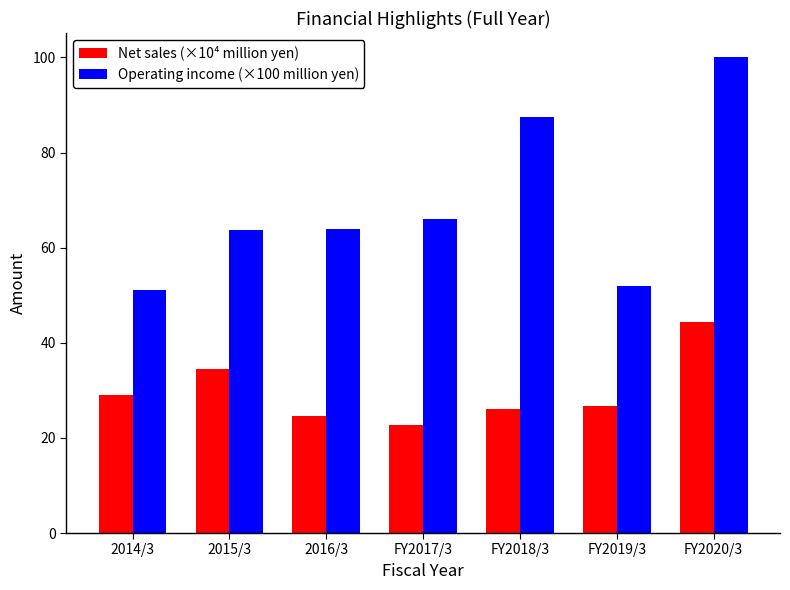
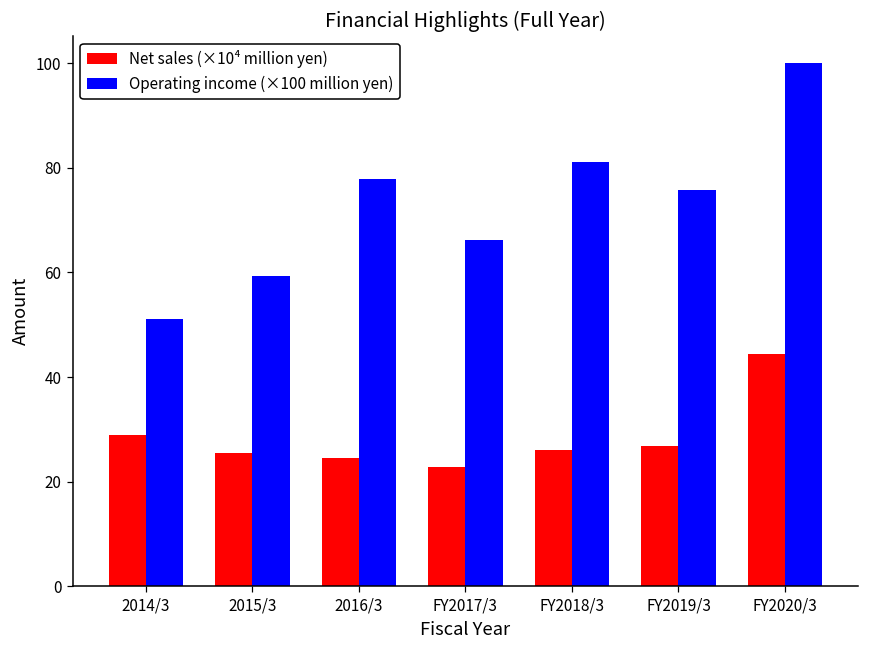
  {
    "Net sales (×10⁴ million yen)": {
      "2014/3": 29,
-     "2015/3": 34,
+     "2015/3": 26,
      "2016/3": 25,
      "FY2017/3": 23,
      "FY2018/3": 26,
      "FY2019/3": 27,
      "FY2020/3": 44
    },
    "Operating income (×100 million yen)": {
      "2014/3": 51,
-     "2015/3": 64,
-     "2016/3": 64,
+     "2015/3": 59,
+     "2016/3": 78,
      "FY2017/3": 66,
-     "FY2018/3": 88,
-     "FY2019/3": 52,
+     "FY2018/3": 81,
+     "FY2019/3": 76,
      "FY2020/3": 100
    }
  }
